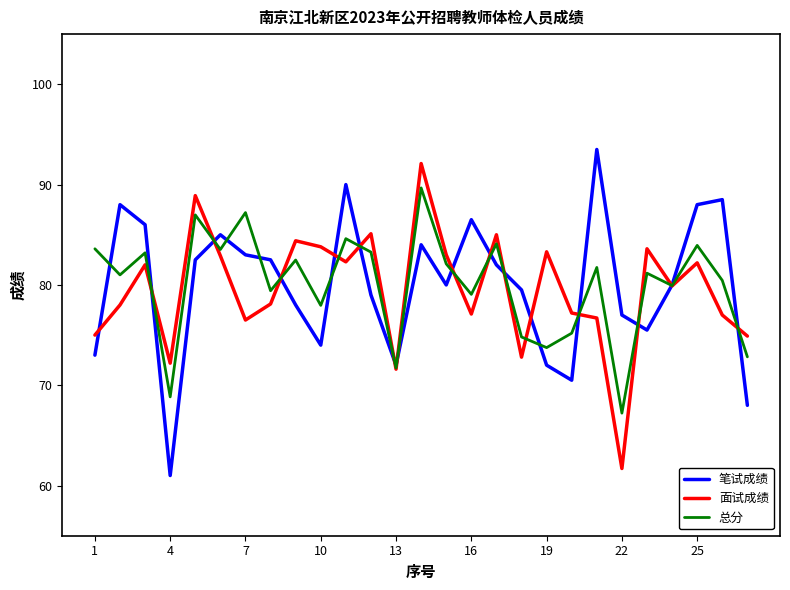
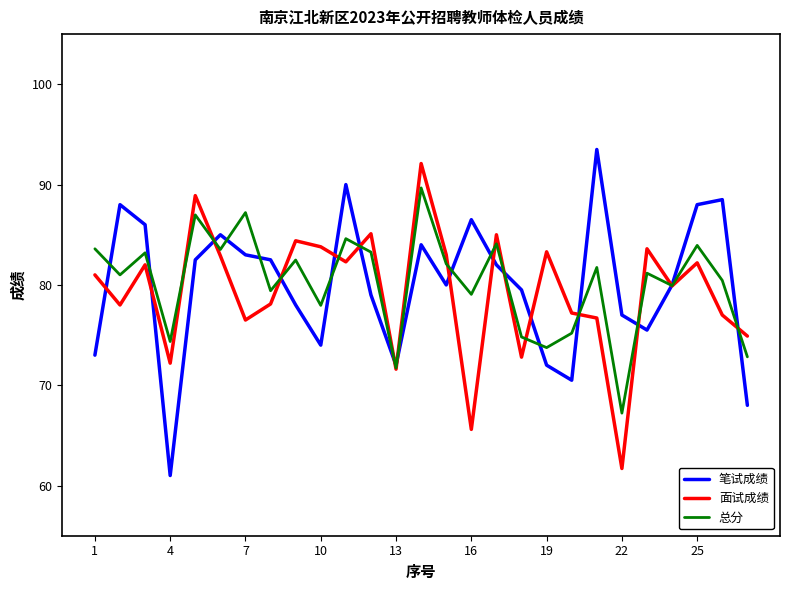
  {
    "笔试成绩": {
      "1": 73.0,
      "4": 61.0,
      "7": 83.0,
      "10": 74.0,
      "13": 72.0,
      "16": 86.5,
      "19": 72.0,
      "22": 77.0,
      "25": 88.0
    },
    "面试成绩": {
-     "1": 75,
+     "1": 81,
      "4": 72.2,
      "7": 76.5,
      "10": 83.8,
-     "16": 77.1,
+     "16": 65.6,
      "19": 83.3,
      "22": 61.7,
      "25": 82.2
    },
    "总分": {
      "1": 83.6,
-     "4": 68.8,
+     "4": 74.4,
      "7": 87.2,
      "10": 78.0,
      "16": 79.1,
      "19": 73.8,
      "22": 67.2,
      "25": 83.9
    }
  }
